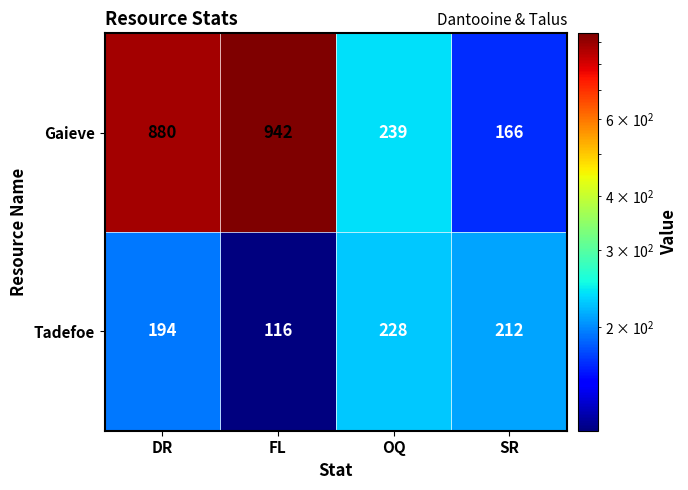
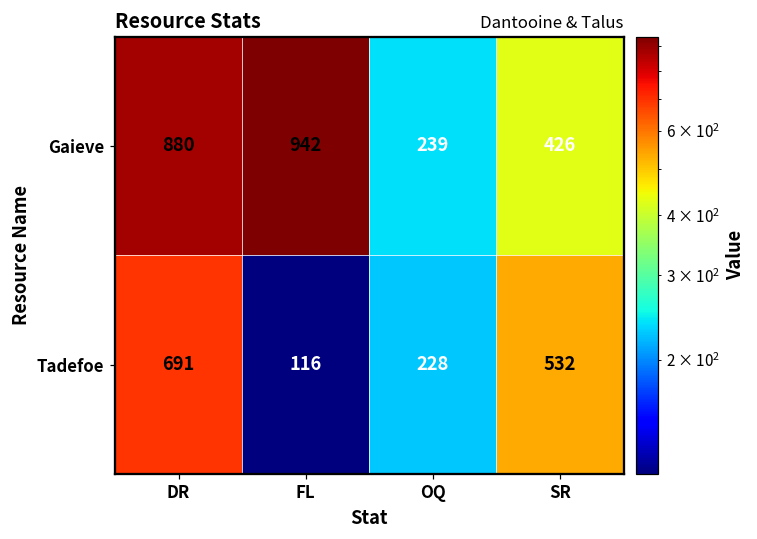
  {
    "Gaieve": {
      "DR": 880,
      "FL": 942,
      "OQ": 239,
-     "SR": 166
+     "SR": 426
    },
    "Tadefoe": {
-     "DR": 194,
+     "DR": 691,
      "FL": 116,
      "OQ": 228,
-     "SR": 212
+     "SR": 532
    }
  }
